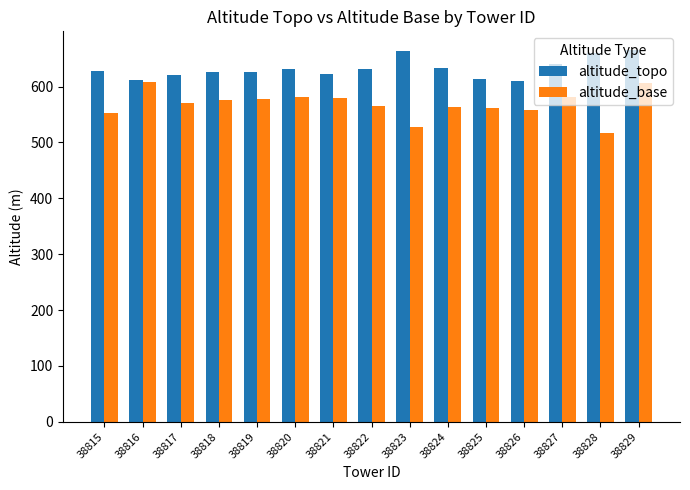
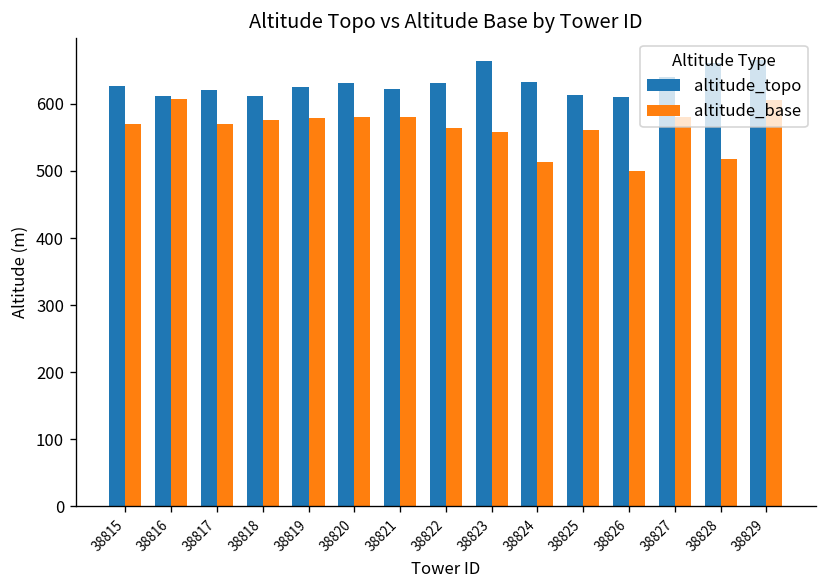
  {
    "altitude_topo": {
      "38815": 630,
      "38816": 610,
      "38817": 620,
-     "38818": 630,
+     "38818": 610,
      "38819": 630,
      "38820": 630,
      "38821": 620,
      "38822": 630,
      "38823": 660,
      "38824": 630,
      "38825": 610,
      "38826": 610
    },
    "altitude_base": {
-     "38815": 550,
+     "38815": 570,
      "38816": 610,
      "38817": 570,
      "38818": 580,
      "38819": 580,
      "38820": 580,
      "38821": 580,
      "38822": 560,
-     "38823": 530,
-     "38824": 560,
+     "38823": 560,
+     "38824": 510,
      "38825": 560,
-     "38826": 560,
+     "38826": 500,
      "38828": 520
    }
  }
